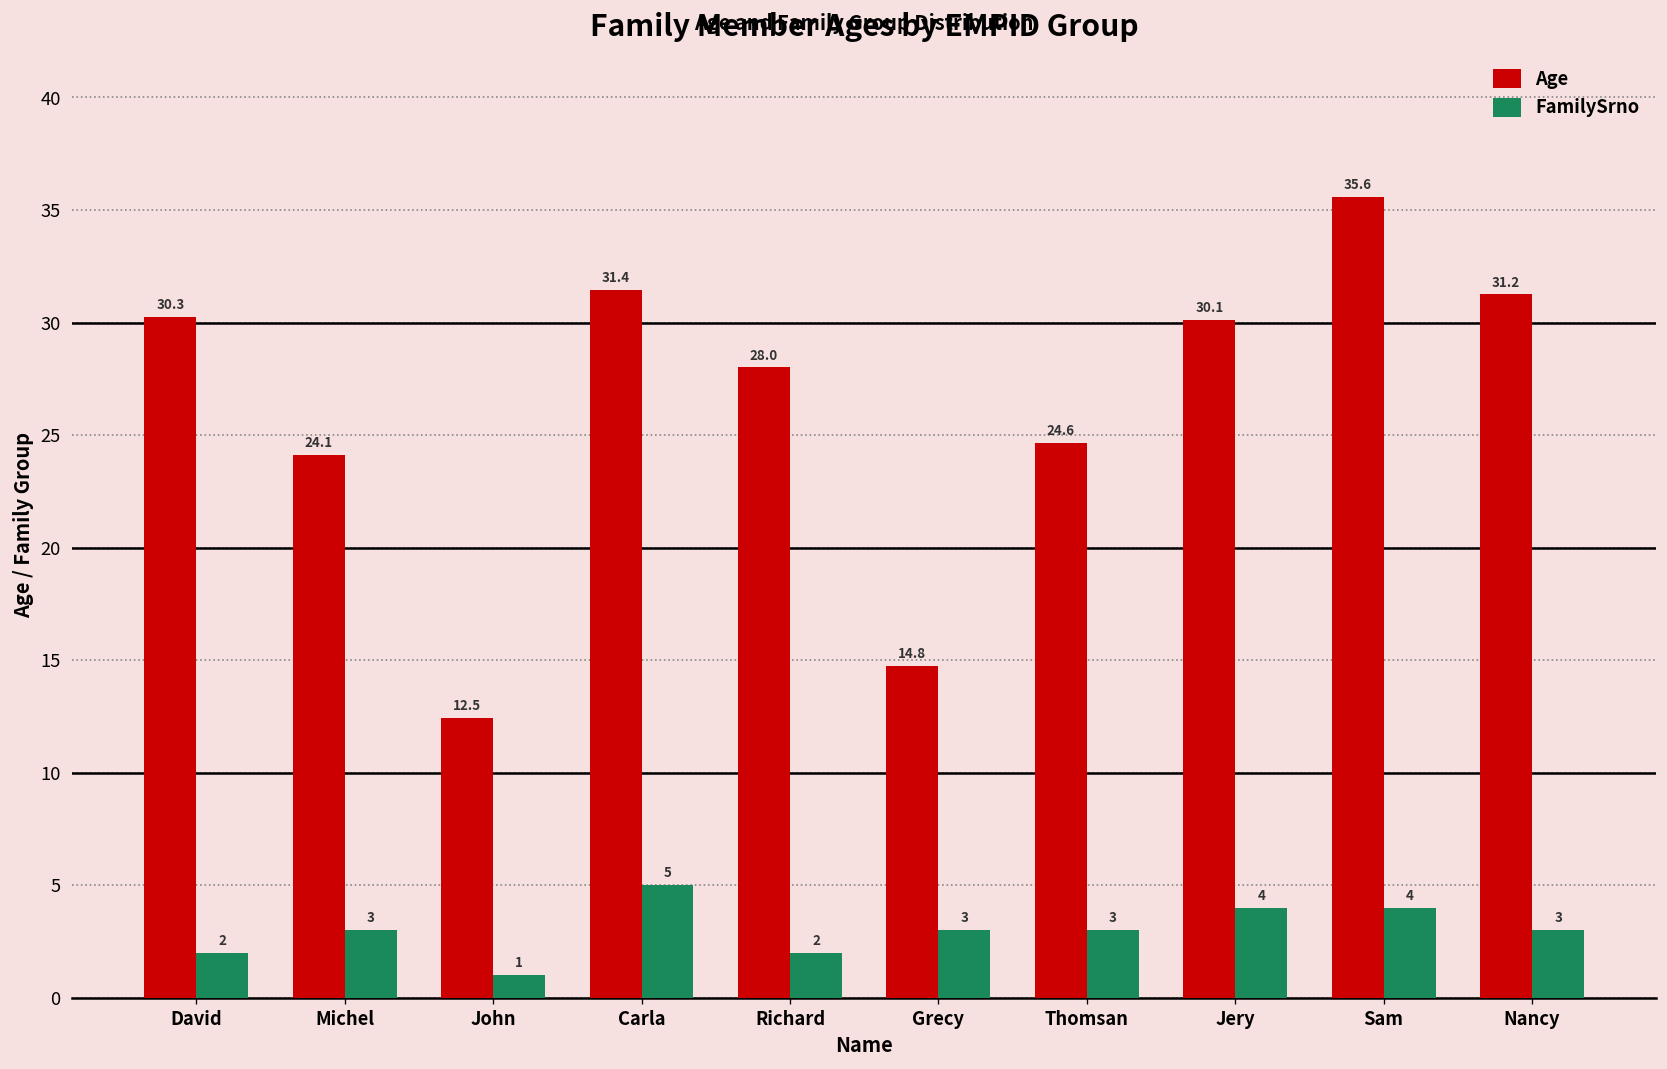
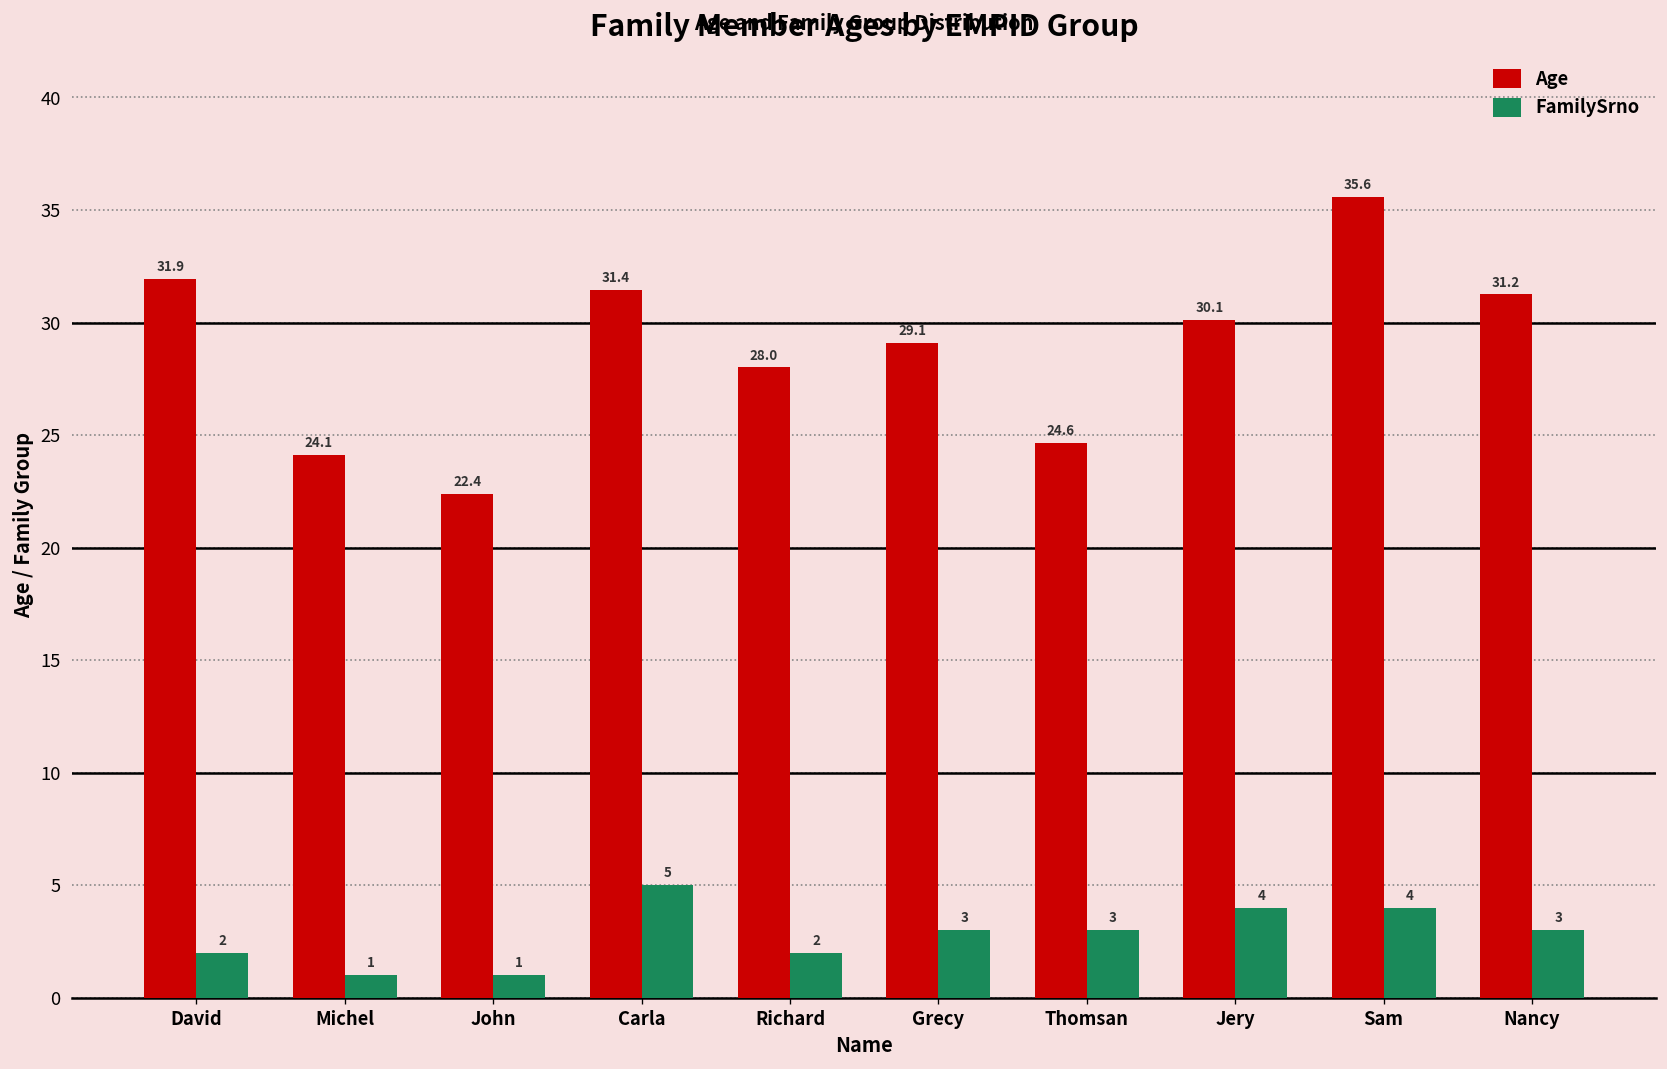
  {
    "Age": {
-     "David": 30.3,
+     "David": 31.9,
      "Michel": 24.1,
-     "John": 12.5,
+     "John": 22.4,
      "Carla": 31.4,
      "Richard": 28.0,
-     "Grecy": 14.8,
+     "Grecy": 29.1,
      "Thomsan": 24.6,
      "Jery": 30.1,
      "Sam": 35.6,
      "Nancy": 31.2
    },
    "FamilySrno": {
      "David": 2,
-     "Michel": 3,
+     "Michel": 1,
      "John": 1,
      "Carla": 5,
      "Richard": 2,
      "Grecy": 3,
      "Thomsan": 3,
      "Jery": 4,
      "Sam": 4,
      "Nancy": 3
    }
  }
